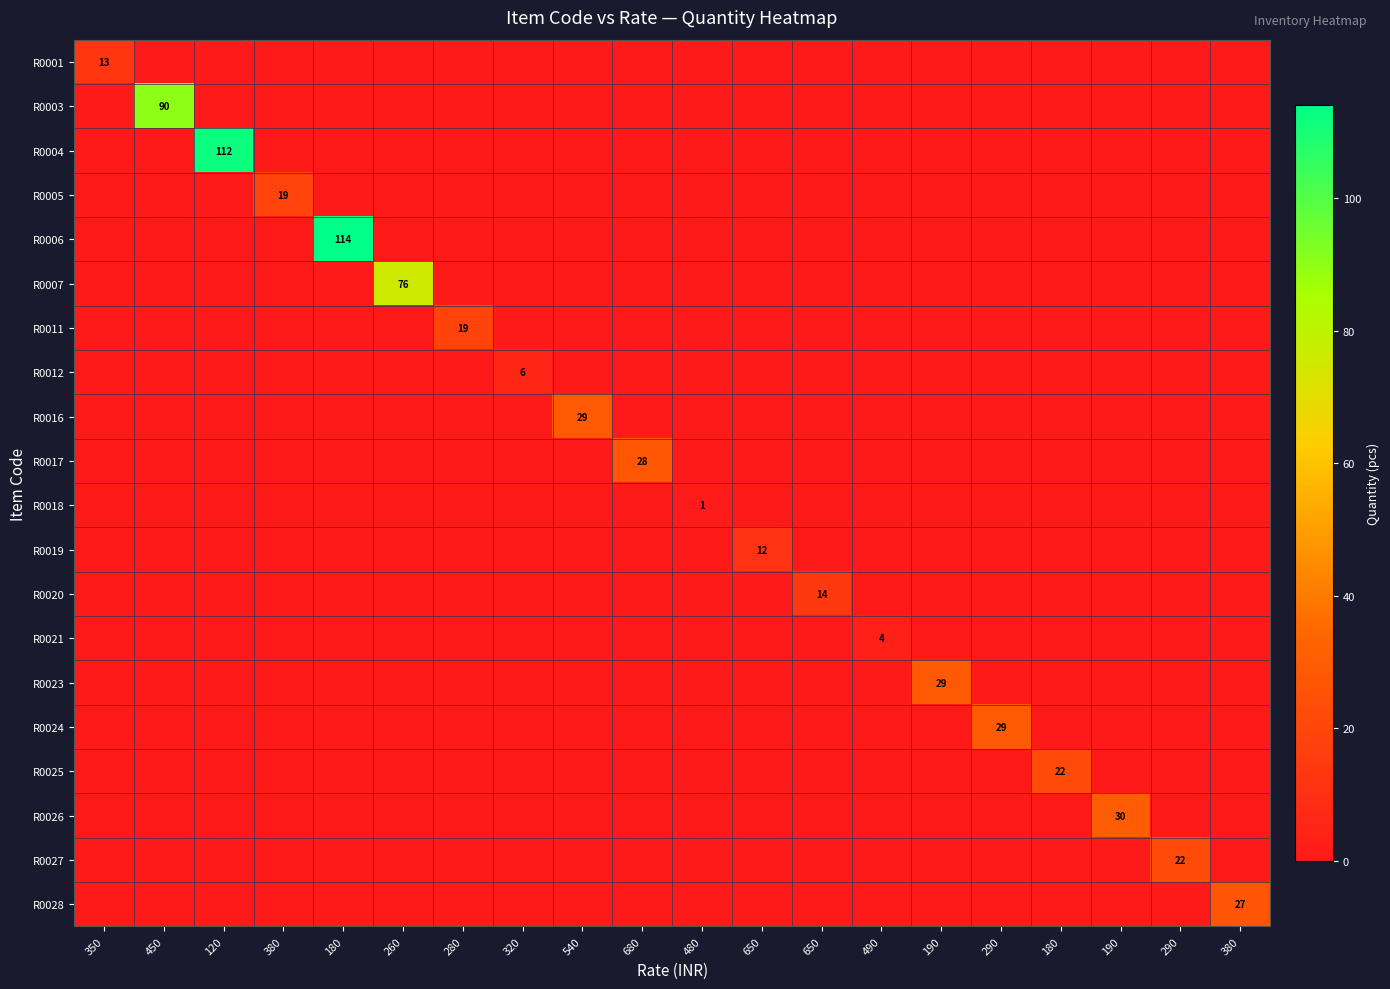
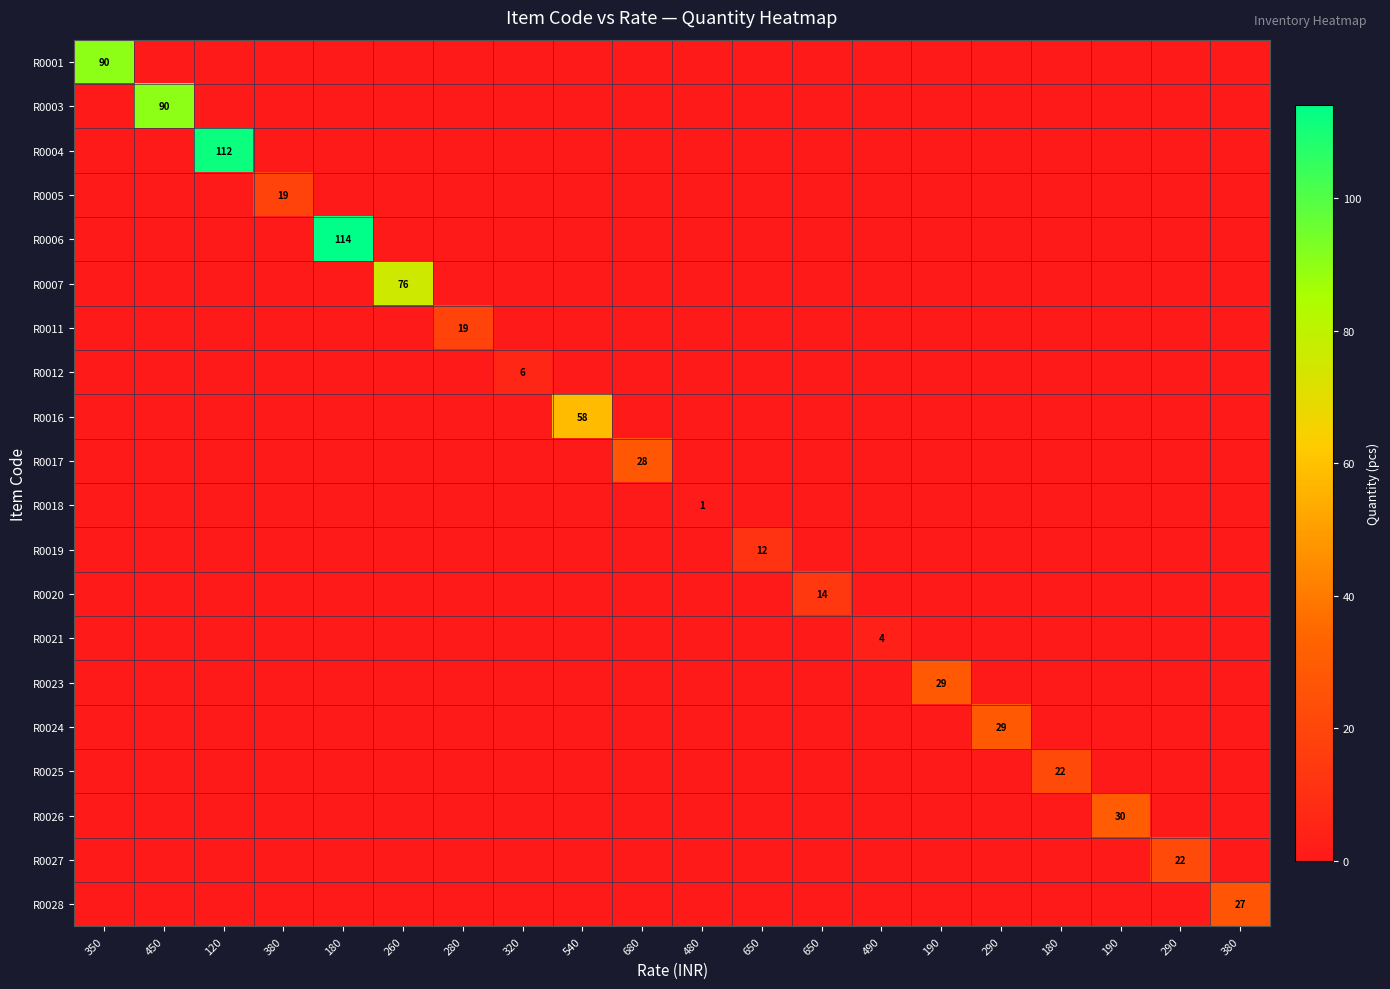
  {
    "R0001": {
-     "350": 13
+     "350": 90
    },
    "R0003": {
      "450": 90
    },
    "R0004": {
      "120": 112
    },
    "R0007": {
      "260": 76
    },
    "R0011": {
      "280": 19
    },
    "R0012": {
      "320": 6
    },
    "R0016": {
-     "540": 29
+     "540": 58
    },
    "R0017": {
      "680": 28
    },
    "R0018": {
      "480": 1
    },
    "R0021": {
      "490": 4
    }
  }
